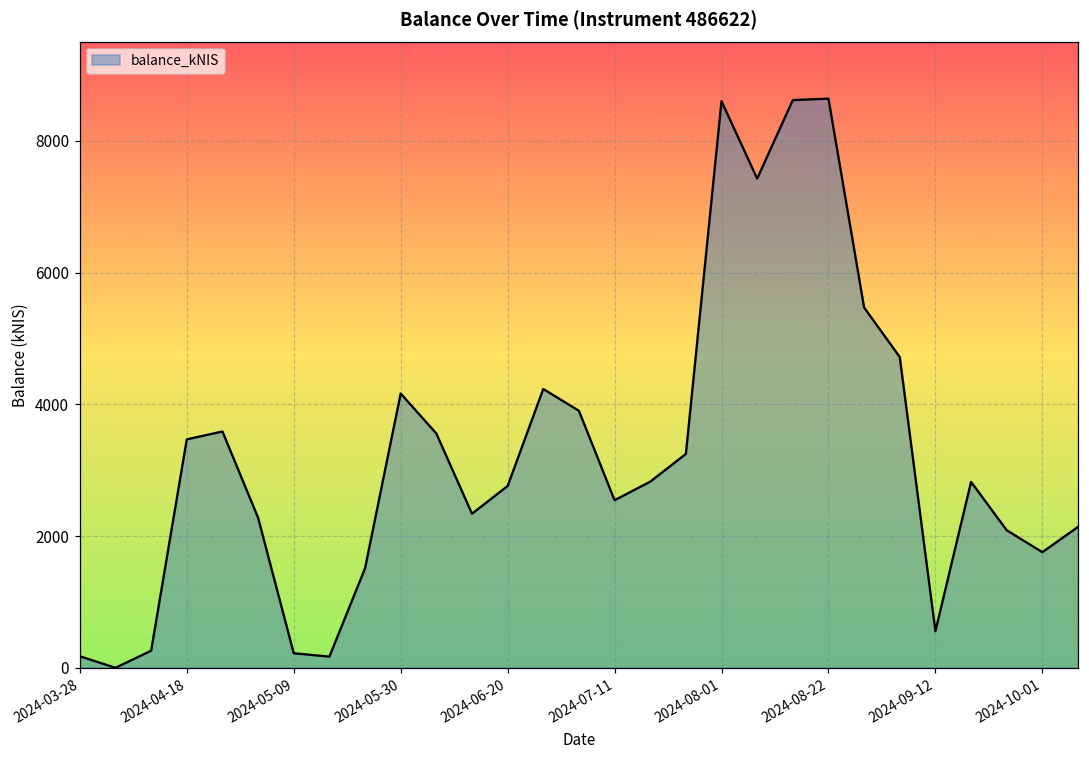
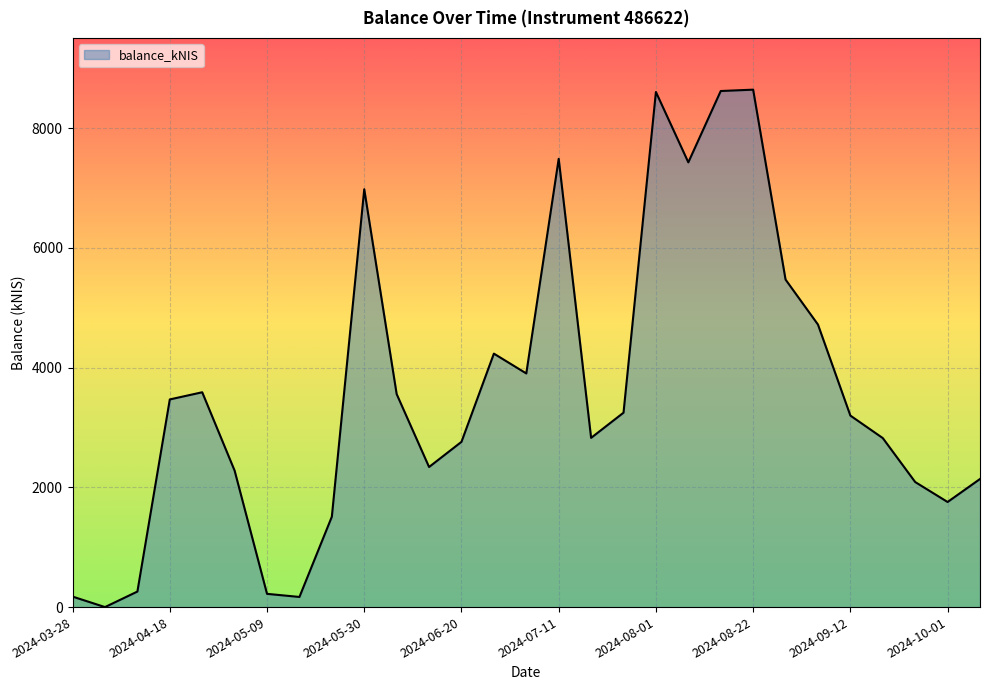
  {
    "2024-03-28": 200,
    "2024-04-18": 3500,
    "2024-05-09": 200,
-   "2024-05-30": 4200,
+   "2024-05-30": 7000,
    "2024-06-20": 2800,
-   "2024-07-11": 2500,
+   "2024-07-11": 7500,
    "2024-08-01": 8600,
    "2024-08-22": 8600,
-   "2024-09-12": 600,
+   "2024-09-12": 3200,
    "2024-10-01": 1800
  }
